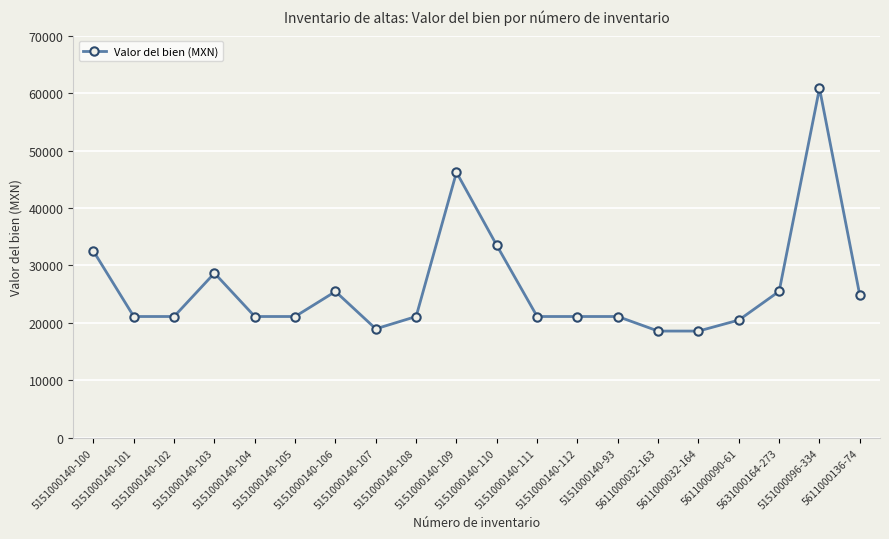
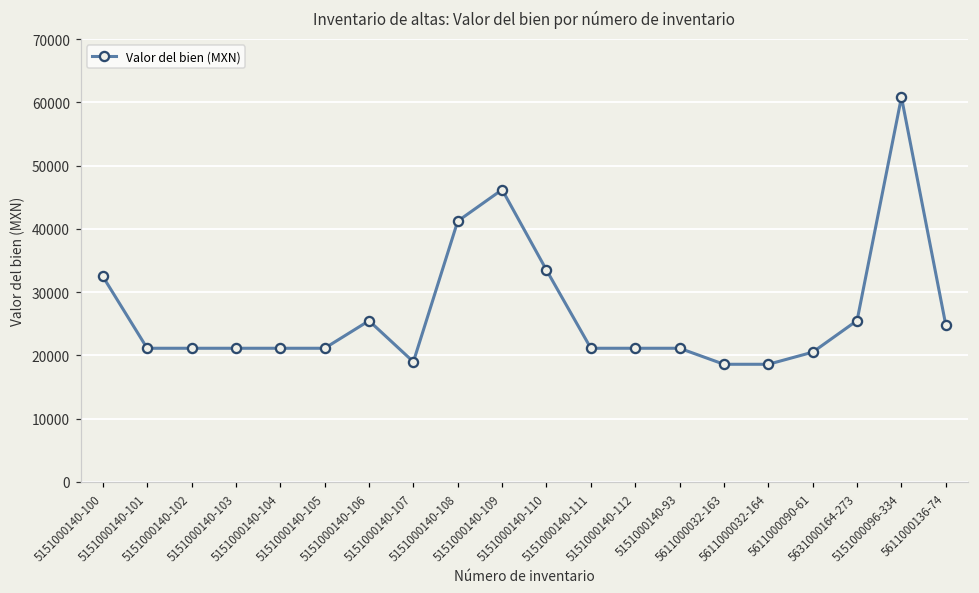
  {
    "5151000140-100": 32000,
    "5151000140-101": 21000,
    "5151000140-102": 21000,
-   "5151000140-103": 29000,
+   "5151000140-103": 21000,
    "5151000140-104": 21000,
    "5151000140-105": 21000,
    "5151000140-106": 25000,
    "5151000140-107": 19000,
-   "5151000140-108": 21000,
+   "5151000140-108": 41000,
    "5151000140-109": 46000,
    "5151000140-110": 33000,
    "5151000140-111": 21000,
    "5151000140-112": 21000,
    "5151000140-93": 21000,
    "5611000032-163": 19000,
    "5611000032-164": 19000,
    "5611000090-61": 21000,
    "5631000164-273": 26000,
    "5151000096-334": 61000,
    "5611000136-74": 25000
  }
